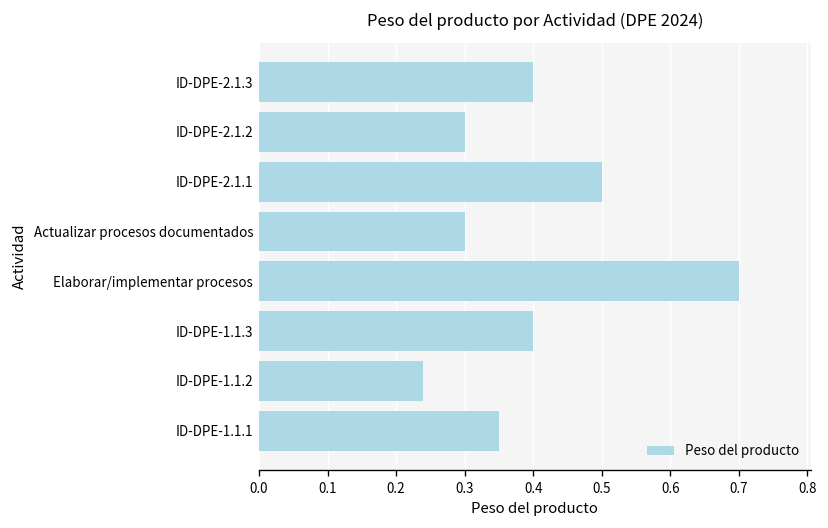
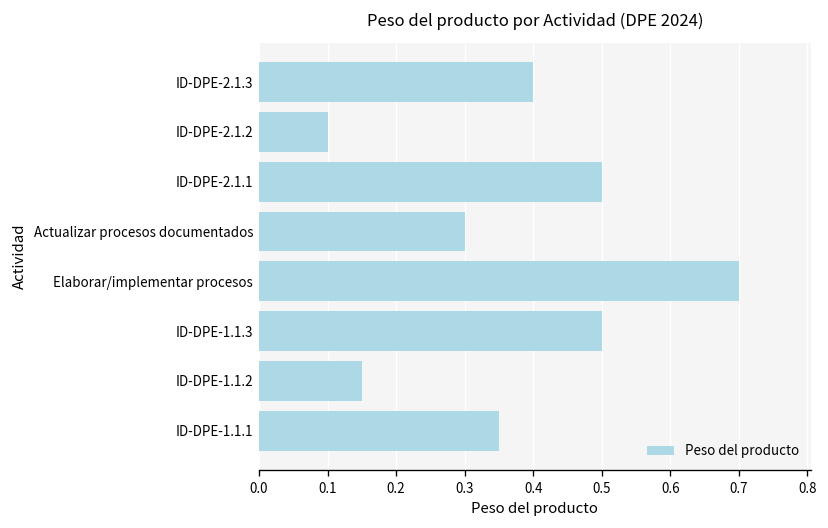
  {
    "ID-DPE-2.1.3": 0.40,
-   "ID-DPE-2.1.2": 0.3,
+   "ID-DPE-2.1.2": 0.1,
    "ID-DPE-2.1.1": 0.50,
    "Actualizar procesos documentados": 0.30,
    "Elaborar/implementar procesos": 0.70,
-   "ID-DPE-1.1.3": 0.4,
-   "ID-DPE-1.1.2": 0.24,
+   "ID-DPE-1.1.3": 0.5,
+   "ID-DPE-1.1.2": 0.15,
    "ID-DPE-1.1.1": 0.35
  }
